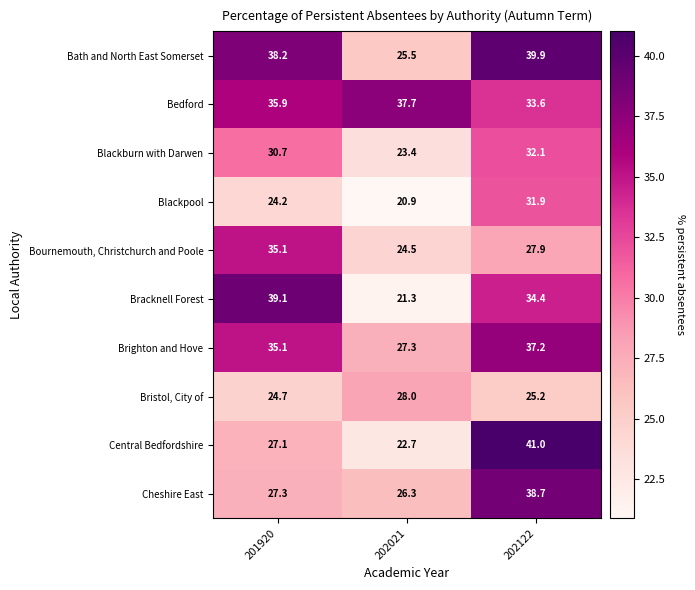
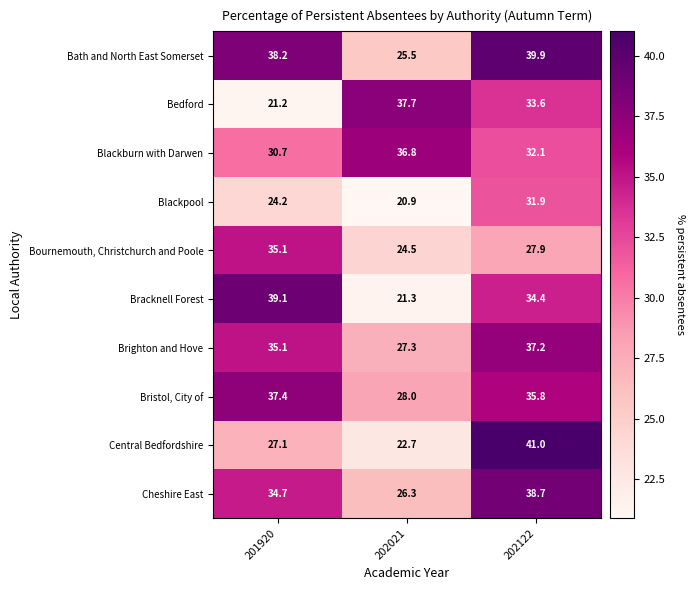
  {
    "Bath and North East Somerset": {
      "201920": 38.2,
      "202021": 25.5,
      "202122": 39.9
    },
    "Bedford": {
-     "201920": 35.9,
+     "201920": 21.2,
      "202021": 37.7,
      "202122": 33.6
    },
    "Blackburn with Darwen": {
      "201920": 30.7,
-     "202021": 23.4,
+     "202021": 36.8,
      "202122": 32.1
    },
    "Blackpool": {
      "201920": 24.2,
      "202021": 20.9,
      "202122": 31.9
    },
    "Bournemouth, Christchurch and Poole": {
      "201920": 35.1,
      "202021": 24.5,
      "202122": 27.9
    },
    "Bracknell Forest": {
      "201920": 39.1,
      "202021": 21.3,
      "202122": 34.4
    },
    "Brighton and Hove": {
      "201920": 35.1,
      "202021": 27.3,
      "202122": 37.2
    },
    "Bristol, City of": {
-     "201920": 24.7,
+     "201920": 37.4,
      "202021": 28.0,
-     "202122": 25.2
+     "202122": 35.8
    },
    "Central Bedfordshire": {
      "201920": 27.1,
      "202021": 22.7,
      "202122": 41.0
    },
    "Cheshire East": {
-     "201920": 27.3,
+     "201920": 34.7,
      "202021": 26.3,
      "202122": 38.7
    }
  }
